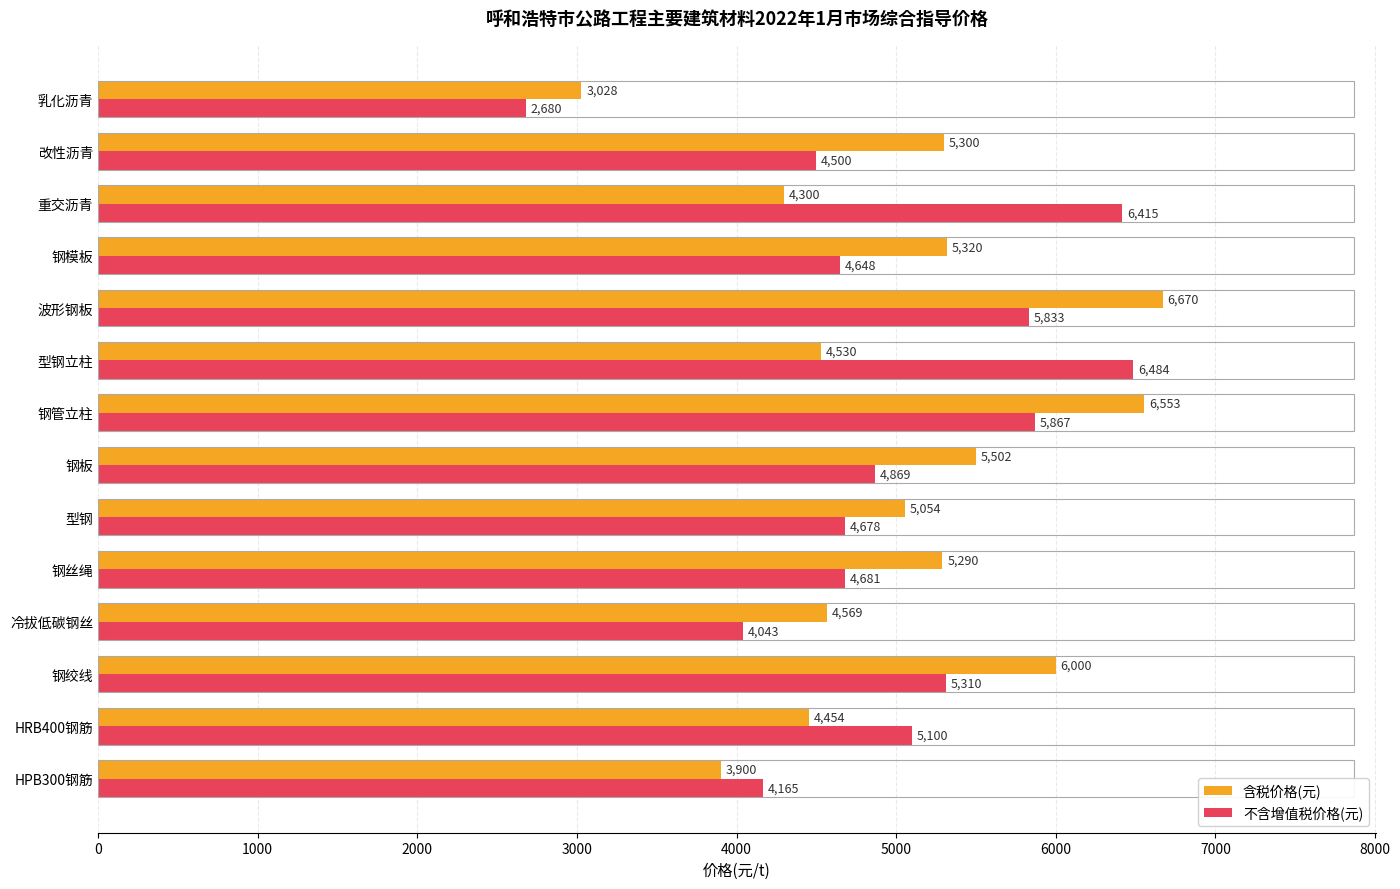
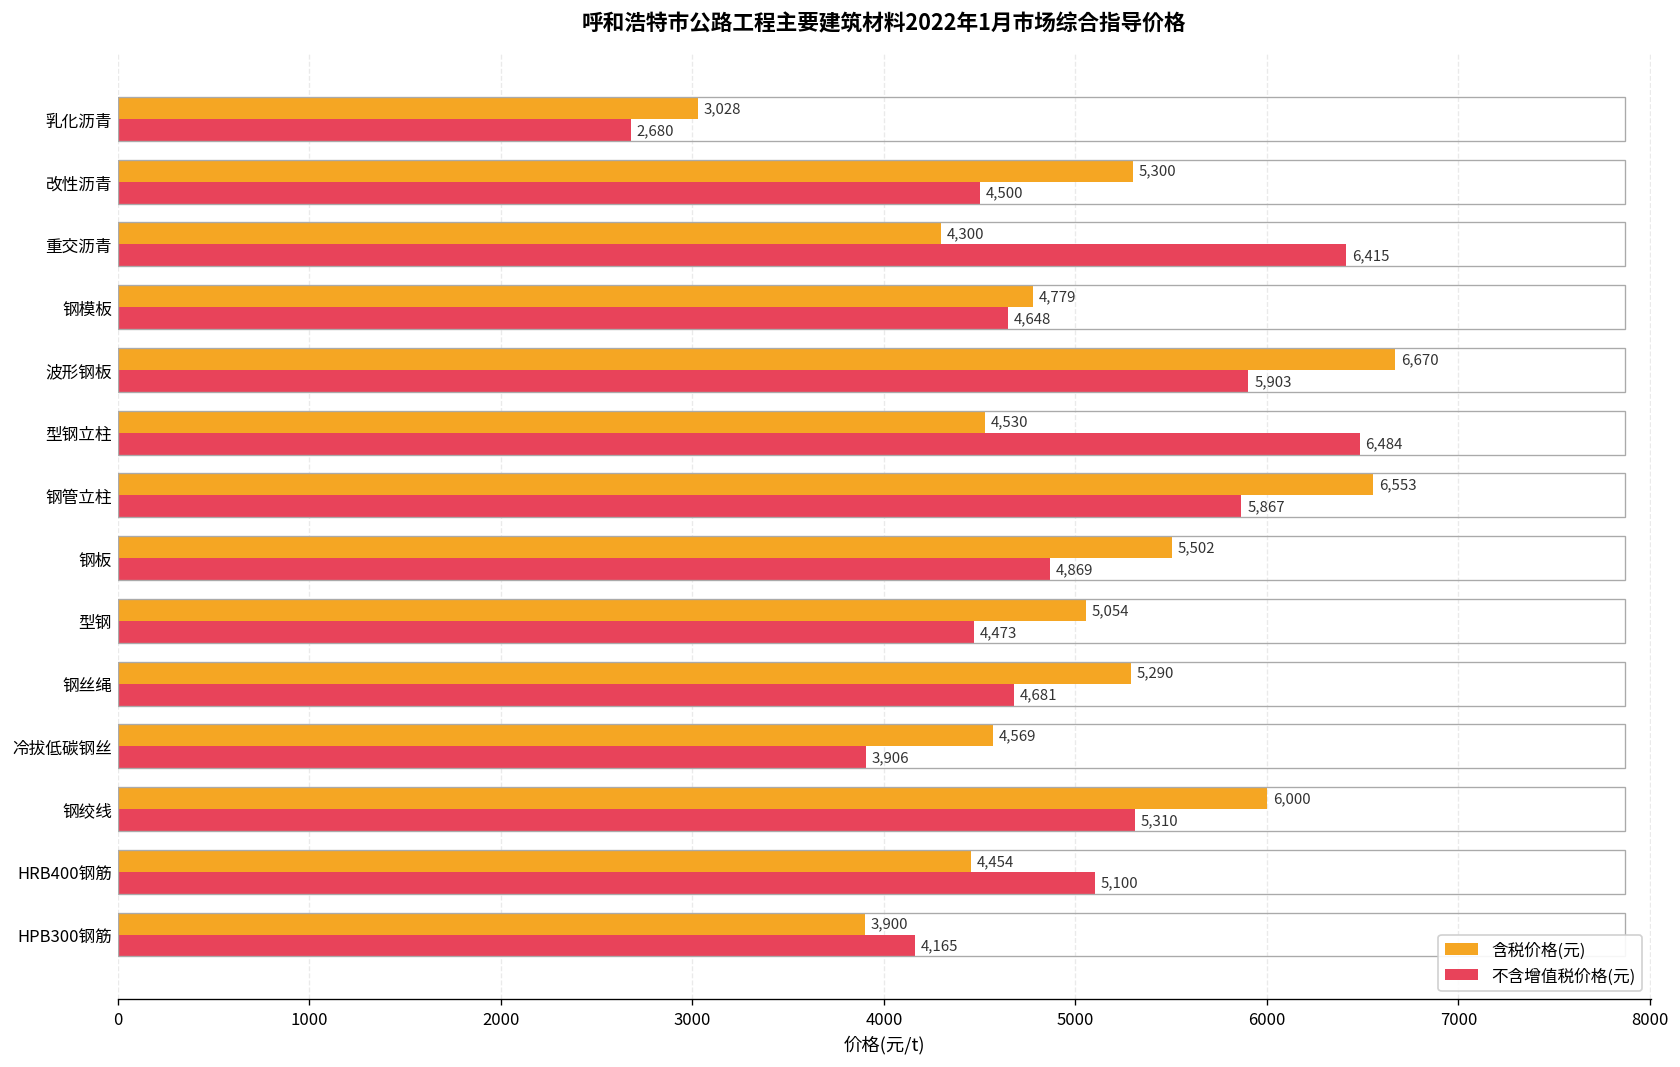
  {
    "含税价格(元)": {
      "乳化沥青": "3,028",
      "改性沥青": "5,300",
      "重交沥青": "4,300",
-     "钢模板": "5,320",
+     "钢模板": "4,779",
      "波形钢板": "6,670",
      "型钢立柱": "4,530",
      "钢管立柱": "6,553",
      "钢板": "5,502",
      "型钢": "5,054",
      "钢丝绳": "5,290",
      "冷拔低碳钢丝": "4,569",
      "钢绞线": "6,000",
      "HRB400钢筋": "4,454",
      "HPB300钢筋": "3,900"
    },
    "不含增值税价格(元)": {
      "乳化沥青": "2,680",
      "改性沥青": "4,500",
      "重交沥青": "6,415",
      "钢模板": "4,648",
-     "波形钢板": "5,833",
+     "波形钢板": "5,903",
      "型钢立柱": "6,484",
      "钢管立柱": "5,867",
      "钢板": "4,869",
-     "型钢": "4,678",
+     "型钢": "4,473",
      "钢丝绳": "4,681",
-     "冷拔低碳钢丝": "4,043",
+     "冷拔低碳钢丝": "3,906",
      "钢绞线": "5,310",
      "HRB400钢筋": "5,100",
      "HPB300钢筋": "4,165"
    }
  }
